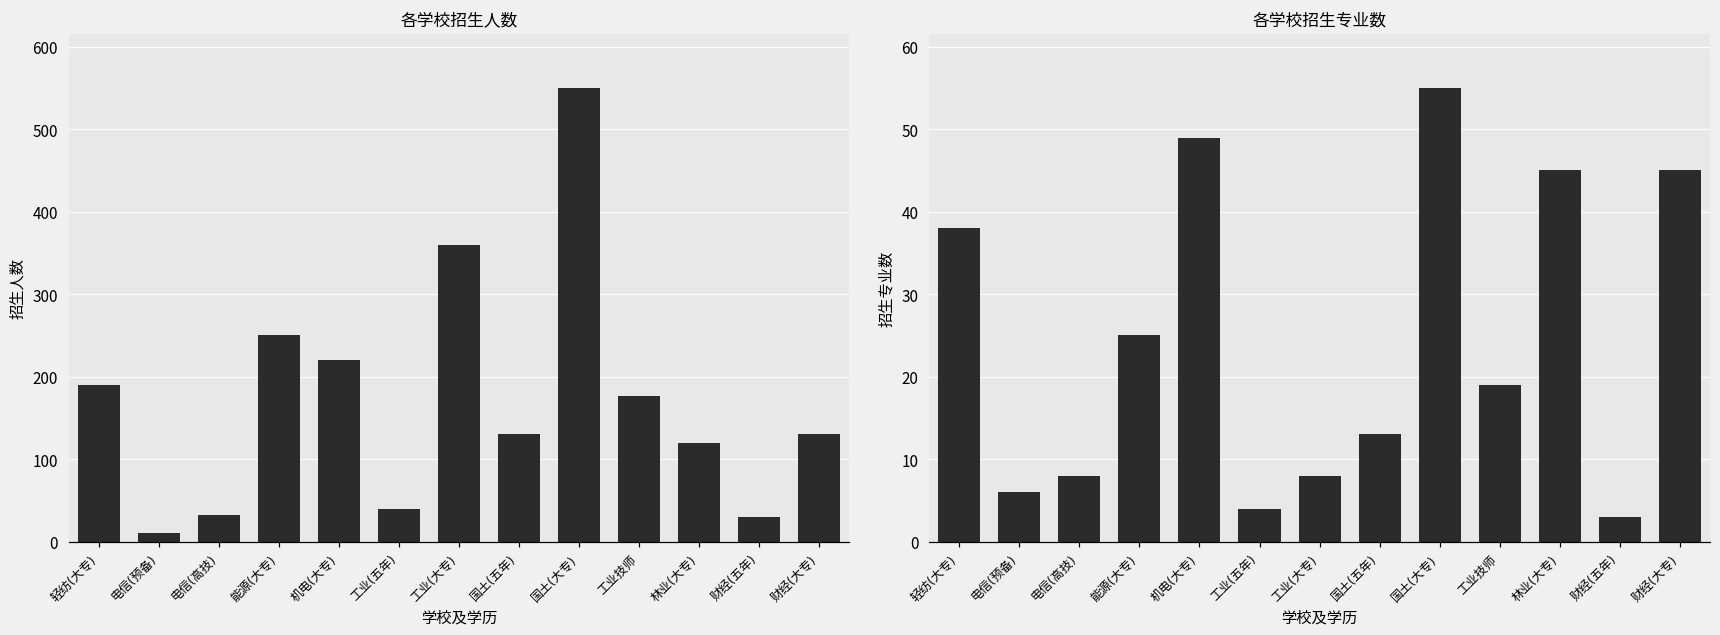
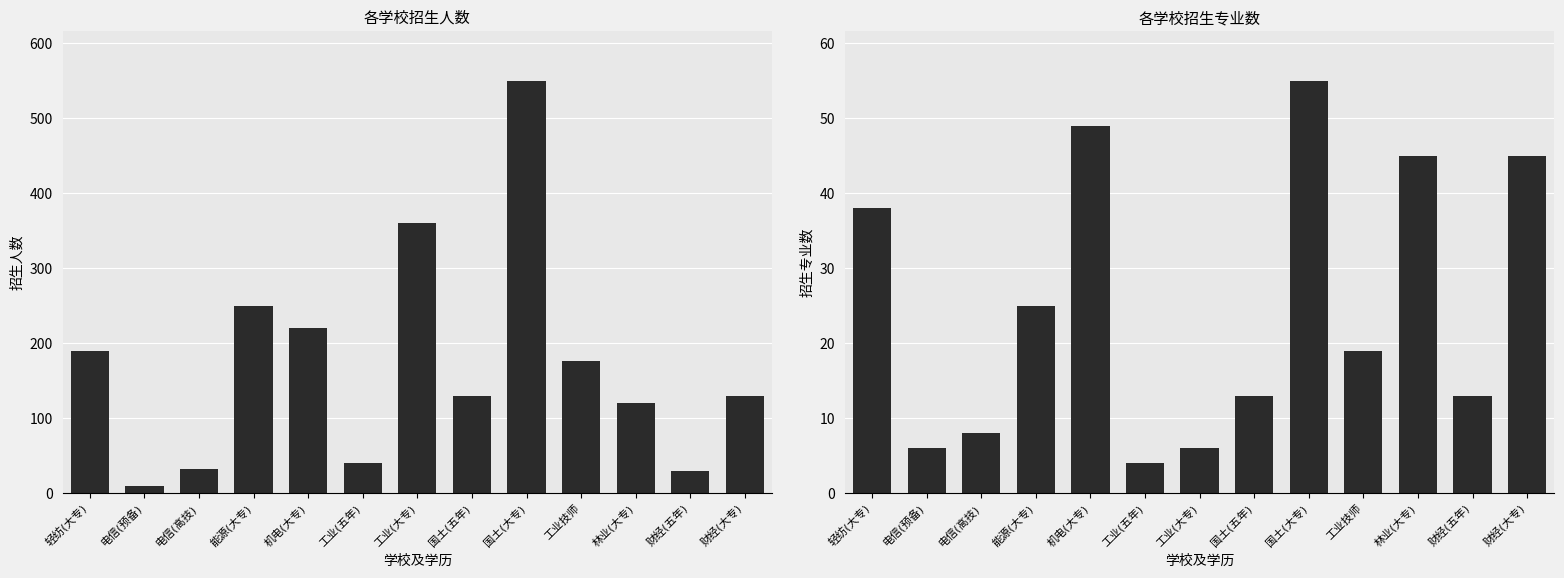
  {
    "各学校招生人数": {
      "轻纺(大专)": 190,
      "电信(预备)": 10,
      "电信(高技)": 30,
      "能源(大专)": 250,
      "机电(大专)": 220,
      "工业(五年)": 40,
      "工业(大专)": 360,
      "国土(五年)": 130,
      "国土(大专)": 550,
      "工业技师": 180,
      "林业(大专)": 120,
      "财经(五年)": 30,
      "财经(大专)": 130
    },
    "各学校招生专业数": {
      "轻纺(大专)": 38,
      "电信(预备)": 6,
      "电信(高技)": 8,
      "能源(大专)": 25,
      "机电(大专)": 49,
      "工业(五年)": 4,
-     "工业(大专)": 8,
+     "工业(大专)": 6,
      "国土(五年)": 13,
      "国土(大专)": 55,
      "工业技师": 19,
      "林业(大专)": 45,
-     "财经(五年)": 3,
+     "财经(五年)": 13,
      "财经(大专)": 45
    }
  }
